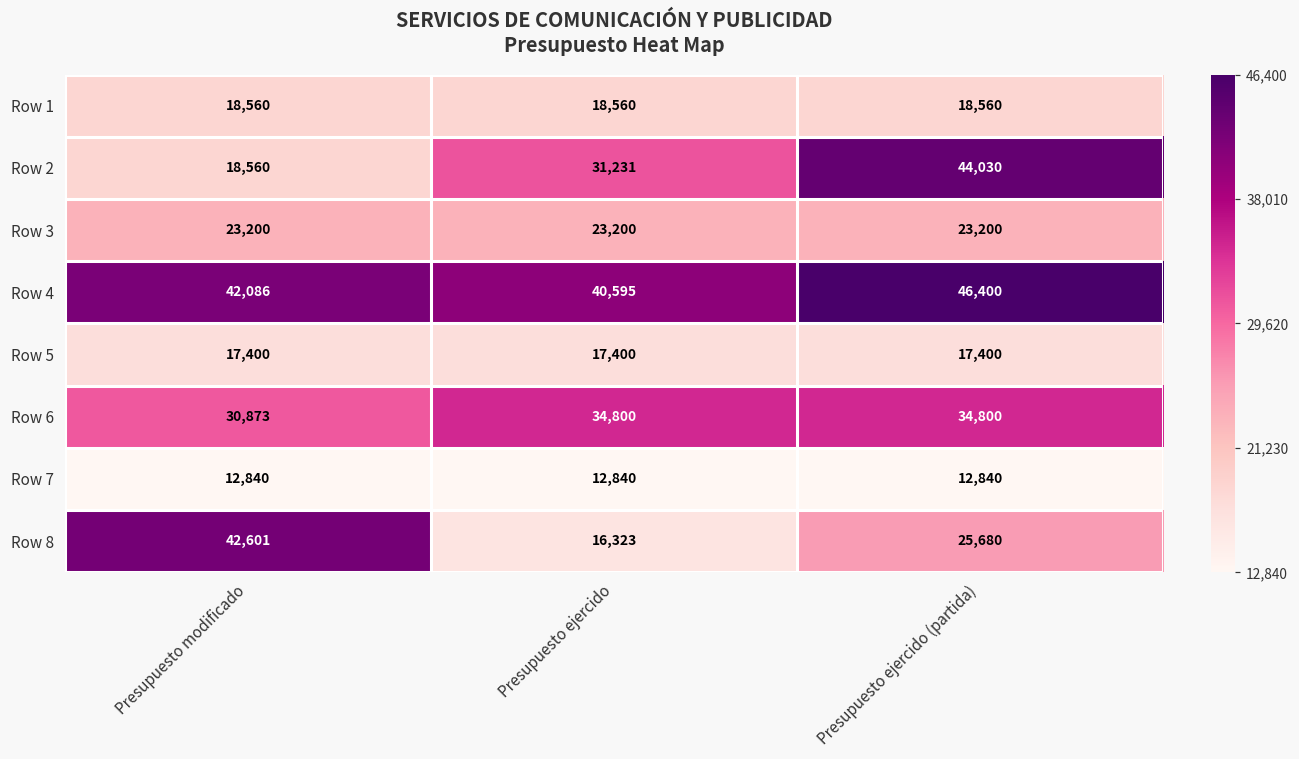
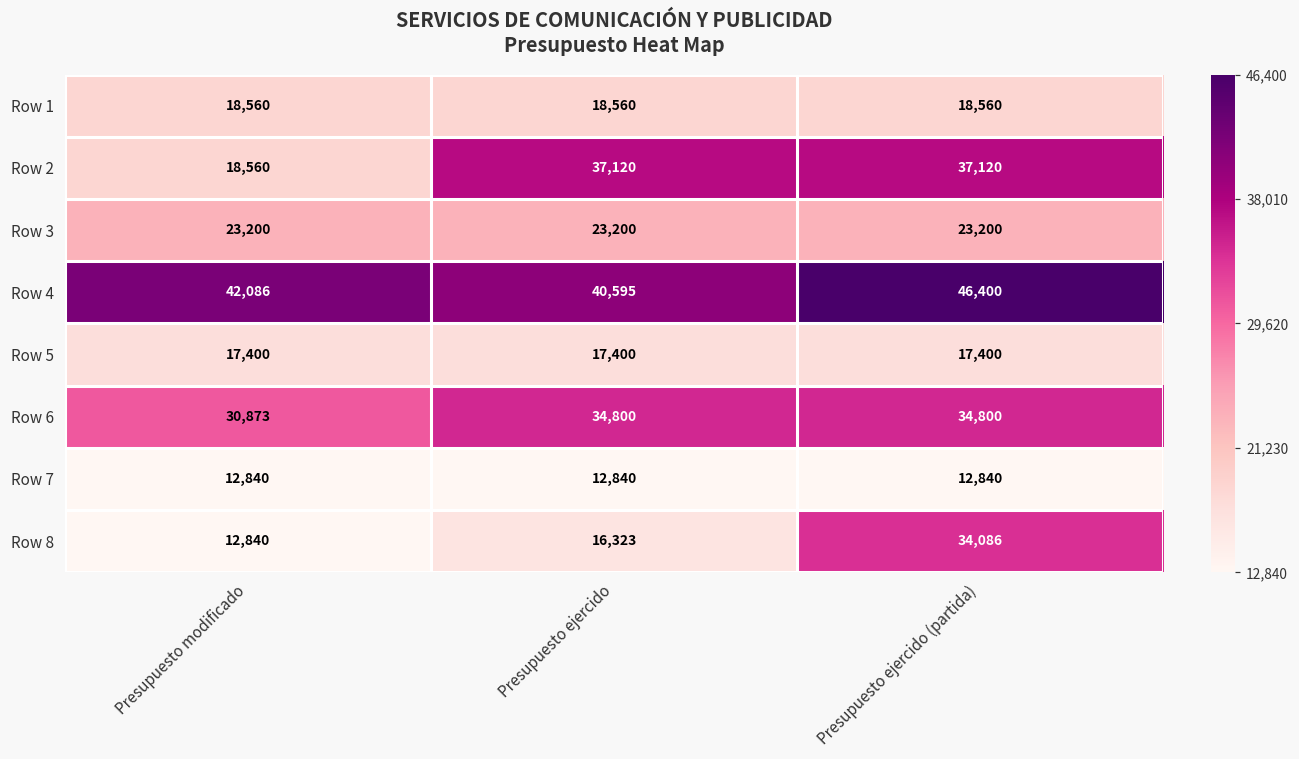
  {
    "Row 1": {
      "Presupuesto modificado": "18,560",
      "Presupuesto ejercido": "18,560",
      "Presupuesto ejercido (partida)": "18,560"
    },
    "Row 2": {
      "Presupuesto modificado": "18,560",
-     "Presupuesto ejercido": "31,231",
-     "Presupuesto ejercido (partida)": "44,030"
+     "Presupuesto ejercido": "37,120",
+     "Presupuesto ejercido (partida)": "37,120"
    },
    "Row 3": {
      "Presupuesto modificado": "23,200",
      "Presupuesto ejercido": "23,200",
      "Presupuesto ejercido (partida)": "23,200"
    },
    "Row 4": {
      "Presupuesto modificado": "42,086",
      "Presupuesto ejercido": "40,595",
      "Presupuesto ejercido (partida)": "46,400"
    },
    "Row 5": {
      "Presupuesto modificado": "17,400",
      "Presupuesto ejercido": "17,400",
      "Presupuesto ejercido (partida)": "17,400"
    },
    "Row 6": {
      "Presupuesto modificado": "30,873",
      "Presupuesto ejercido": "34,800",
      "Presupuesto ejercido (partida)": "34,800"
    },
    "Row 7": {
      "Presupuesto modificado": "12,840",
      "Presupuesto ejercido": "12,840",
      "Presupuesto ejercido (partida)": "12,840"
    },
    "Row 8": {
-     "Presupuesto modificado": "42,601",
+     "Presupuesto modificado": "12,840",
      "Presupuesto ejercido": "16,323",
-     "Presupuesto ejercido (partida)": "25,680"
+     "Presupuesto ejercido (partida)": "34,086"
    }
  }
